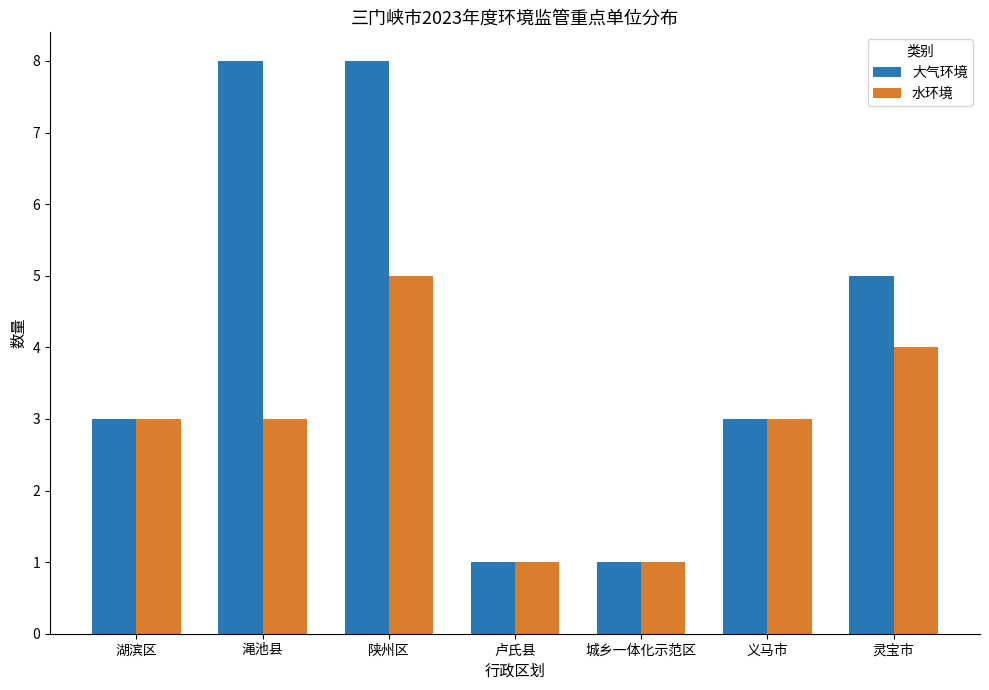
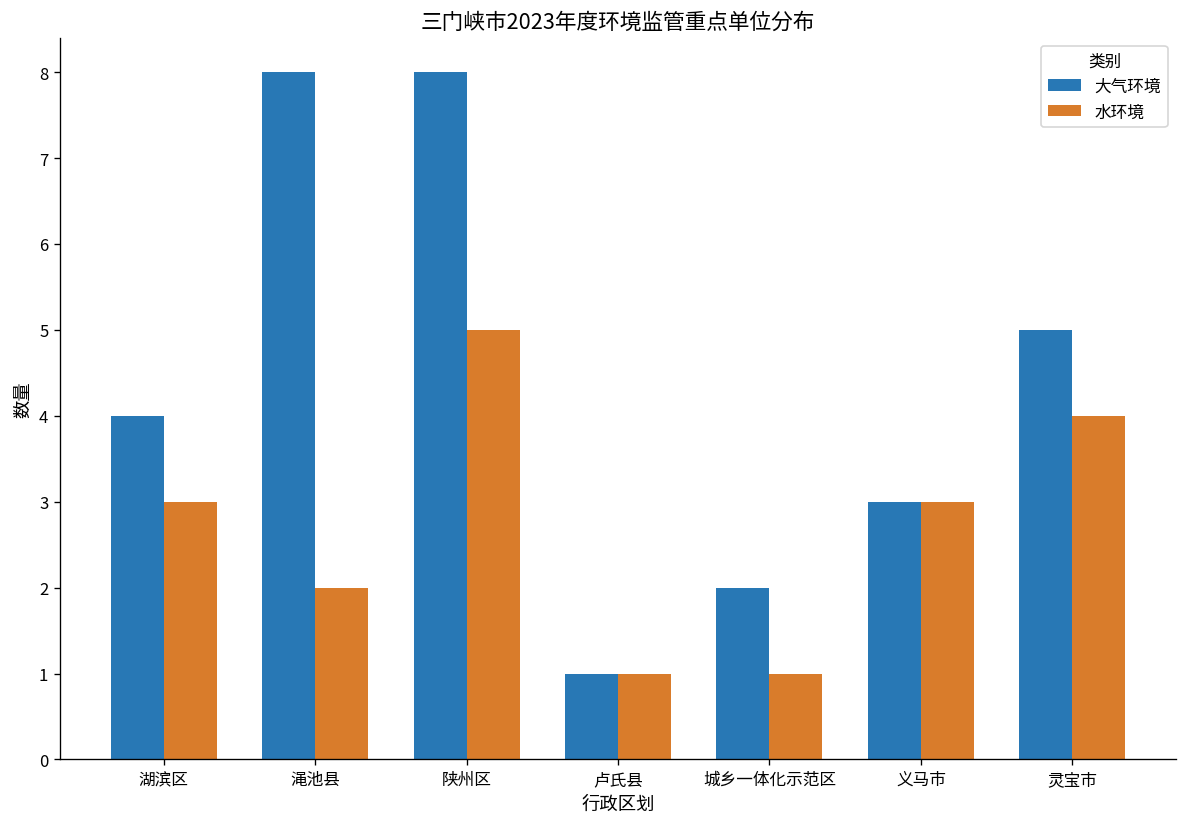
  {
    "大气环境": {
-     "湖滨区": 3,
+     "湖滨区": 4,
      "渑池县": 8,
      "陕州区": 8,
      "卢氏县": 1,
-     "城乡一体化示范区": 1,
+     "城乡一体化示范区": 2,
      "义马市": 3,
      "灵宝市": 5
    },
    "水环境": {
      "湖滨区": 3,
-     "渑池县": 3,
+     "渑池县": 2,
      "陕州区": 5,
      "卢氏县": 1,
      "城乡一体化示范区": 1,
      "义马市": 3,
      "灵宝市": 4
    }
  }
